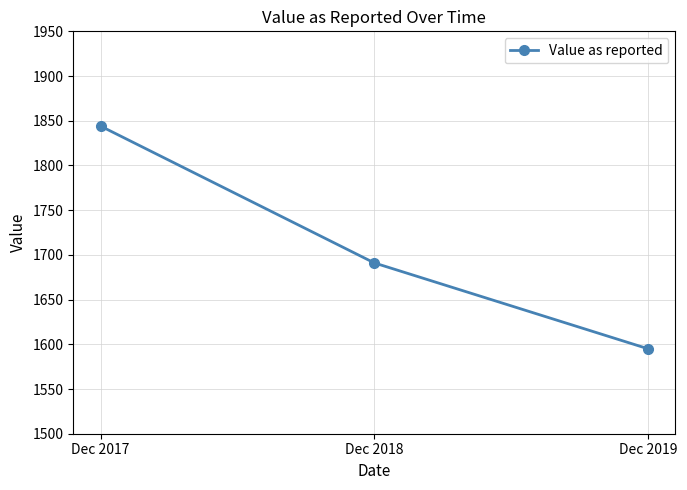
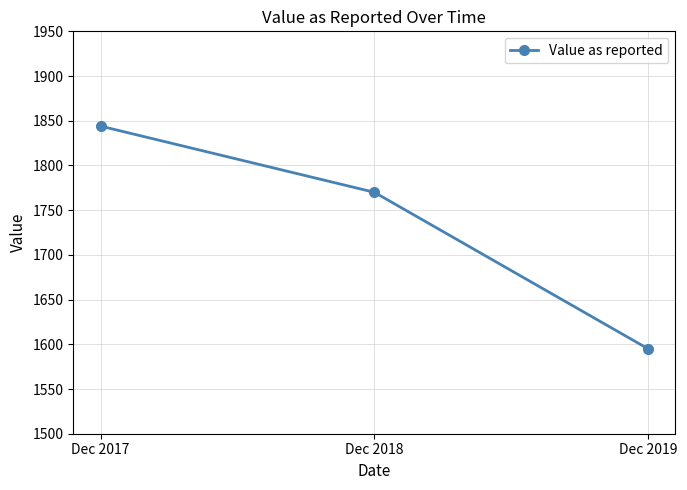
  {
    "Dec 2017": 1840,
-   "Dec 2018": 1690,
+   "Dec 2018": 1770,
    "Dec 2019": 1600
  }
